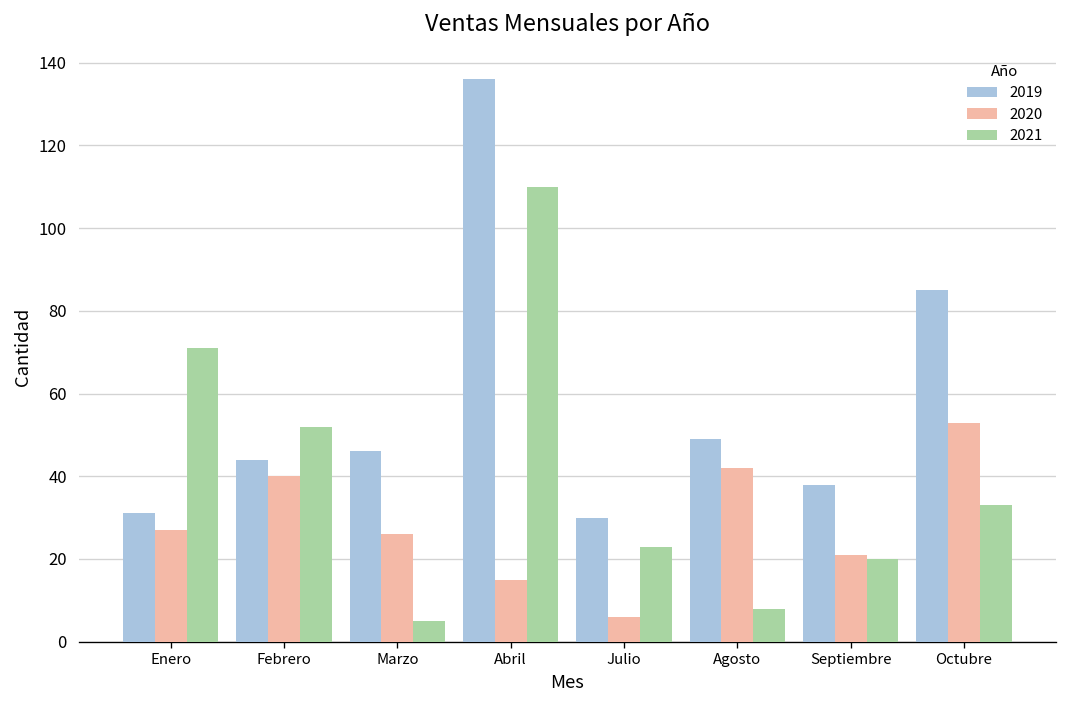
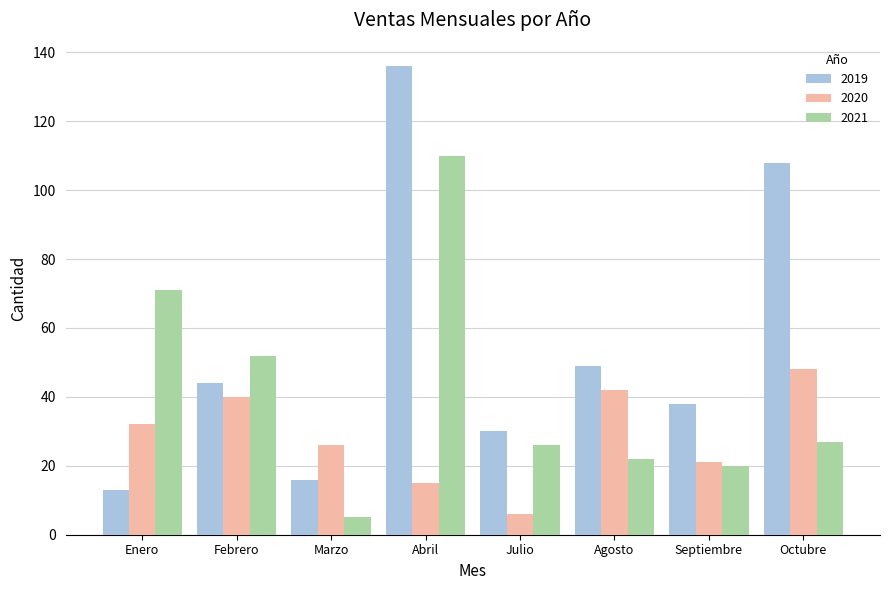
  {
    "2019": {
-     "Enero": 31,
+     "Enero": 13,
      "Febrero": 44,
-     "Marzo": 46,
+     "Marzo": 16,
      "Abril": 136,
      "Julio": 30,
      "Agosto": 49,
      "Septiembre": 38,
-     "Octubre": 85
+     "Octubre": 108
    },
    "2020": {
-     "Enero": 27,
+     "Enero": 32,
      "Febrero": 40,
      "Marzo": 26,
      "Abril": 15,
      "Julio": 6,
      "Agosto": 42,
      "Septiembre": 21,
-     "Octubre": 53
+     "Octubre": 48
    },
    "2021": {
      "Enero": 71,
      "Febrero": 52,
      "Marzo": 5,
      "Abril": 110,
-     "Julio": 23,
-     "Agosto": 8,
+     "Julio": 26,
+     "Agosto": 22,
      "Septiembre": 20,
-     "Octubre": 33
+     "Octubre": 27
    }
  }
